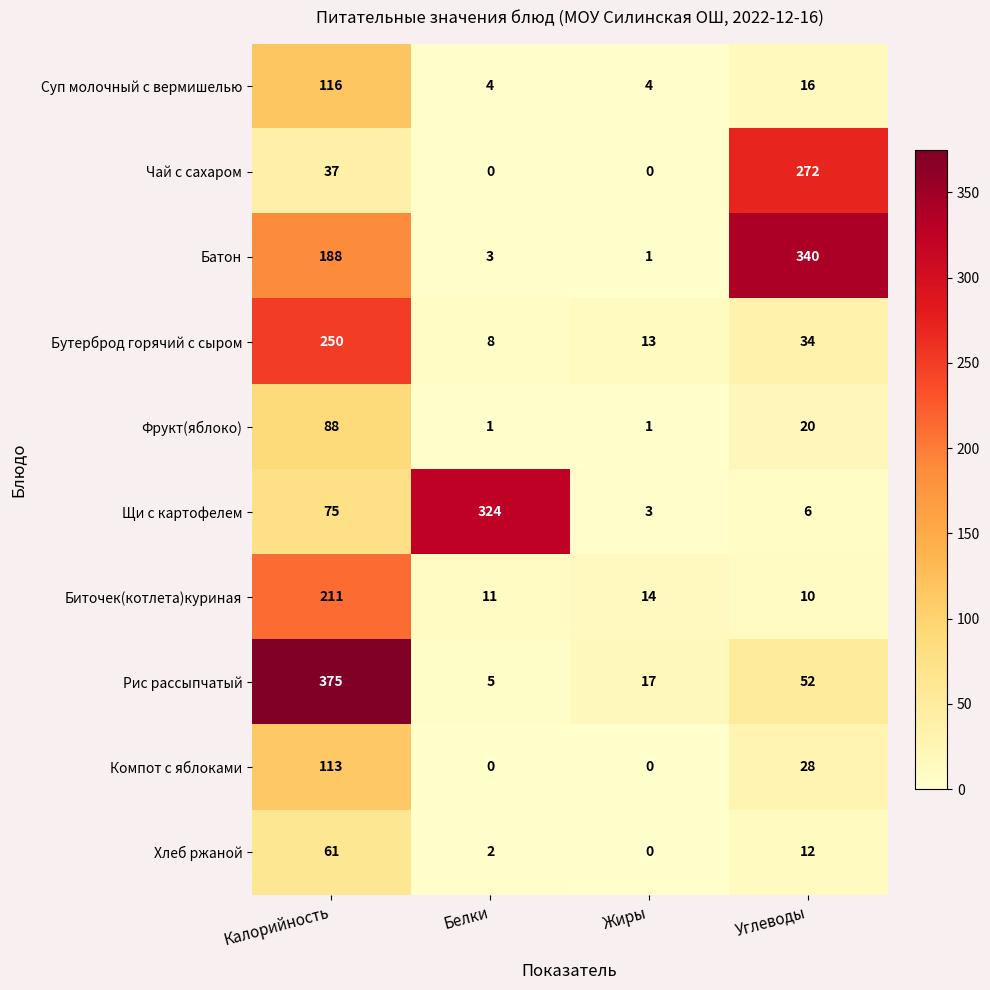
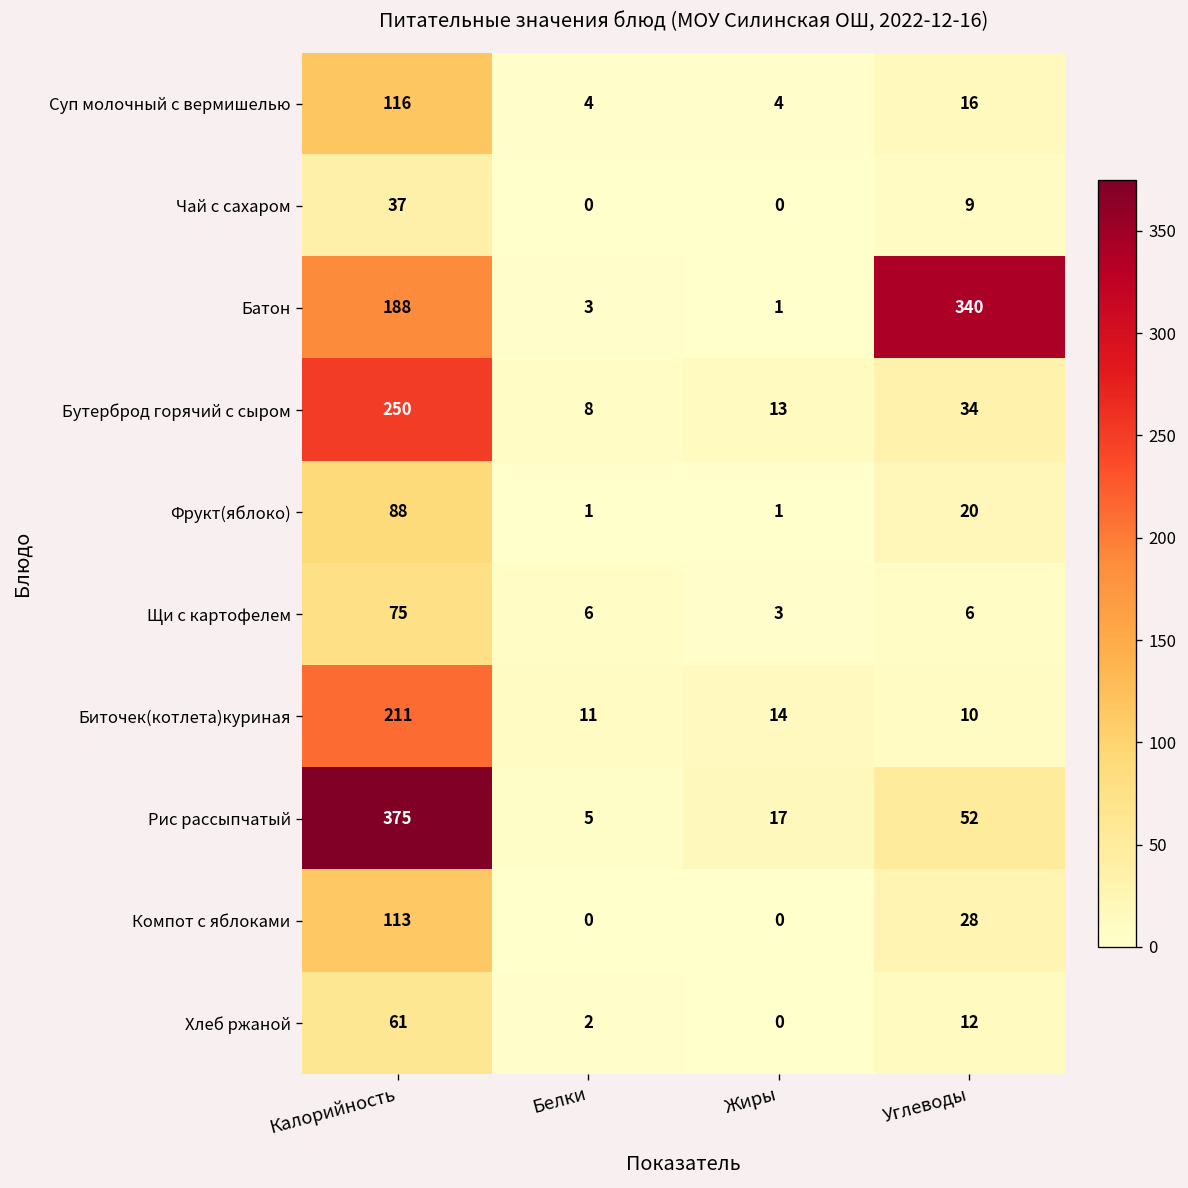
  {
    "Суп молочный с вермишелью": {
      "Калорийность": 116,
      "Белки": 4,
      "Жиры": 4,
      "Углеводы": 16
    },
    "Чай с сахаром": {
      "Калорийность": 37,
      "Белки": 0,
      "Жиры": 0,
-     "Углеводы": 272
+     "Углеводы": 9
    },
    "Батон": {
      "Калорийность": 188,
      "Белки": 3,
      "Жиры": 1,
      "Углеводы": 340
    },
    "Бутерброд горячий с сыром": {
      "Калорийность": 250,
      "Белки": 8,
      "Жиры": 13,
      "Углеводы": 34
    },
    "Фрукт(яблоко)": {
      "Калорийность": 88,
      "Белки": 1,
      "Жиры": 1,
      "Углеводы": 20
    },
    "Щи с картофелем": {
      "Калорийность": 75,
-     "Белки": 324,
+     "Белки": 6,
      "Жиры": 3,
      "Углеводы": 6
    },
    "Биточек(котлета)куриная": {
      "Калорийность": 211,
      "Белки": 11,
      "Жиры": 14,
      "Углеводы": 10
    },
    "Рис рассыпчатый": {
      "Калорийность": 375,
      "Белки": 5,
      "Жиры": 17,
      "Углеводы": 52
    },
    "Компот с яблоками": {
      "Калорийность": 113,
      "Белки": 0,
      "Жиры": 0,
      "Углеводы": 28
    },
    "Хлеб ржаной": {
      "Калорийность": 61,
      "Белки": 2,
      "Жиры": 0,
      "Углеводы": 12
    }
  }
